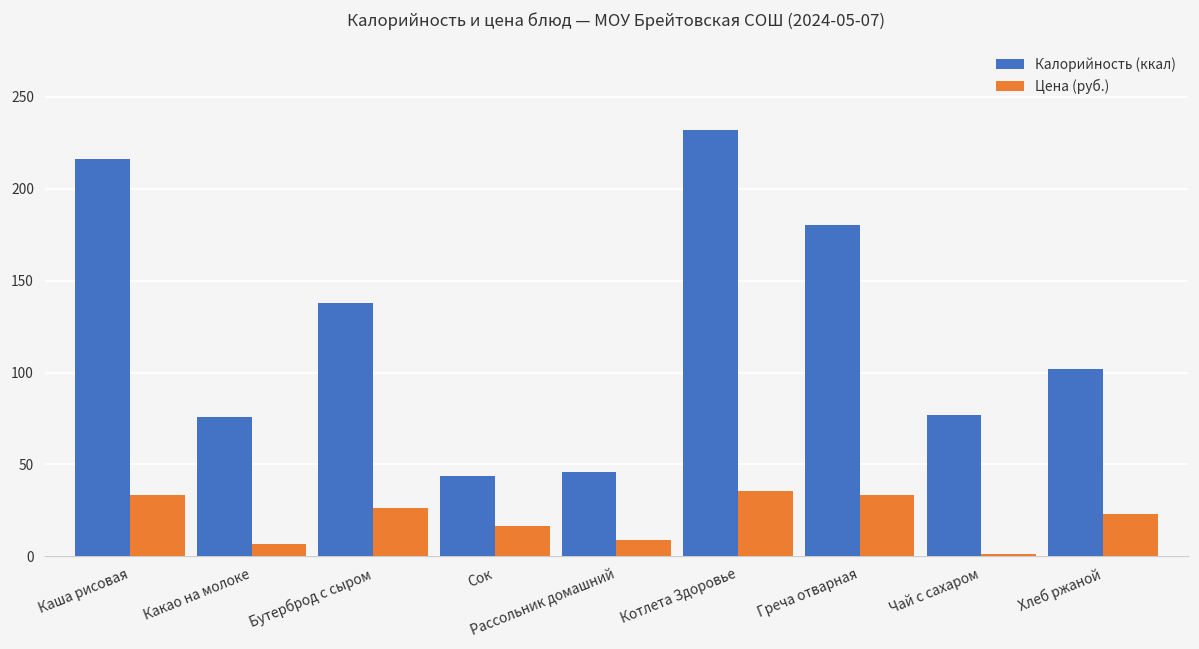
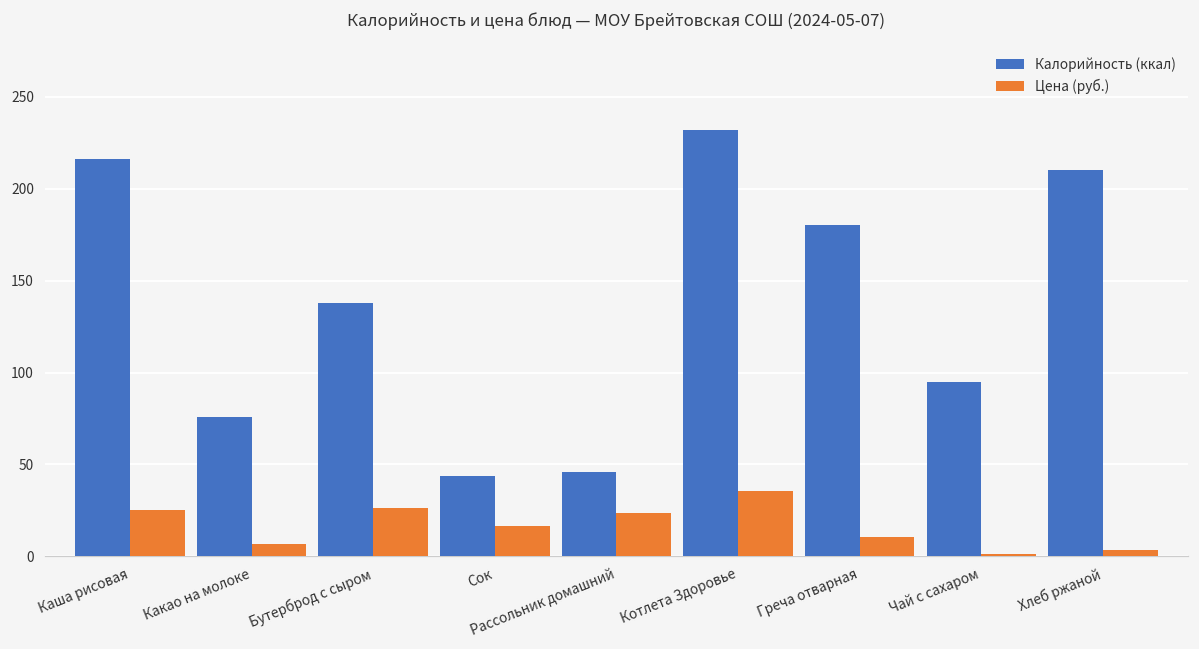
  {
    "Калорийность (ккал)": {
      "Каша рисовая": 216,
      "Какао на молоке": 76,
      "Бутерброд с сыром": 138,
      "Сок": 44,
      "Рассольник домашний": 46,
      "Котлета Здоровье": 232,
      "Греча отварная": 180,
-     "Чай с сахаром": 77,
-     "Хлеб ржаной": 102
+     "Чай с сахаром": 95,
+     "Хлеб ржаной": 210
    },
    "Цена (руб.)": {
-     "Каша рисовая": 33,
+     "Каша рисовая": 25,
      "Какао на молоке": 7,
      "Бутерброд с сыром": 26,
      "Сок": 17,
-     "Рассольник домашний": 9,
+     "Рассольник домашний": 24,
      "Котлета Здоровье": 36,
-     "Греча отварная": 33,
+     "Греча отварная": 10,
      "Чай с сахаром": 2,
-     "Хлеб ржаной": 23
+     "Хлеб ржаной": 4
    }
  }
